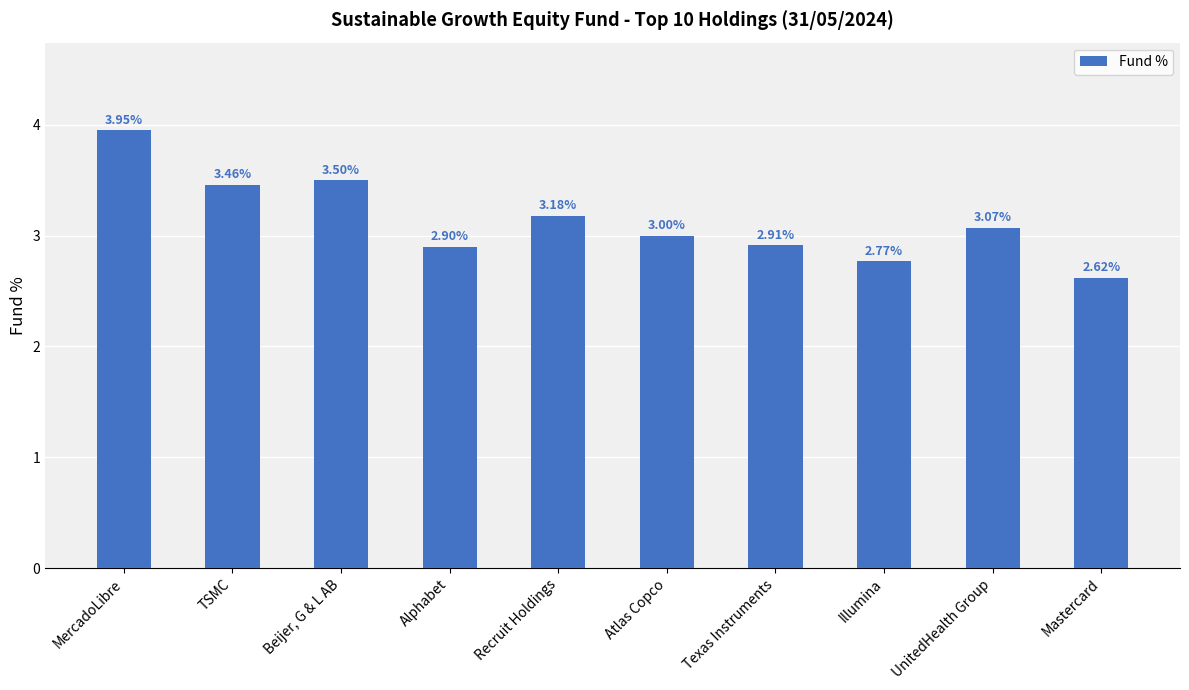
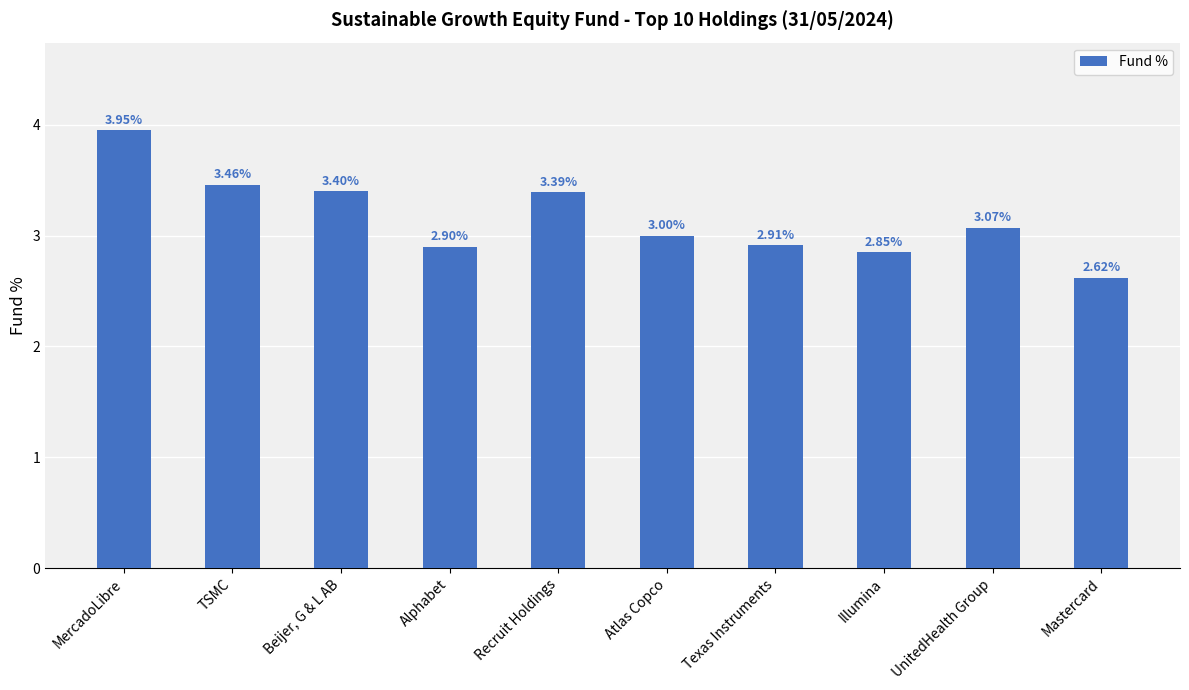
  {
    "MercadoLibre": "3.95%",
    "TSMC": "3.46%",
-   "Beijer, G & L AB": "3.50%",
+   "Beijer, G & L AB": "3.40%",
    "Alphabet": "2.90%",
-   "Recruit Holdings": "3.18%",
+   "Recruit Holdings": "3.39%",
    "Atlas Copco": "3.00%",
    "Texas Instruments": "2.91%",
-   "Illumina": "2.77%",
+   "Illumina": "2.85%",
    "UnitedHealth Group": "3.07%",
    "Mastercard": "2.62%"
  }
